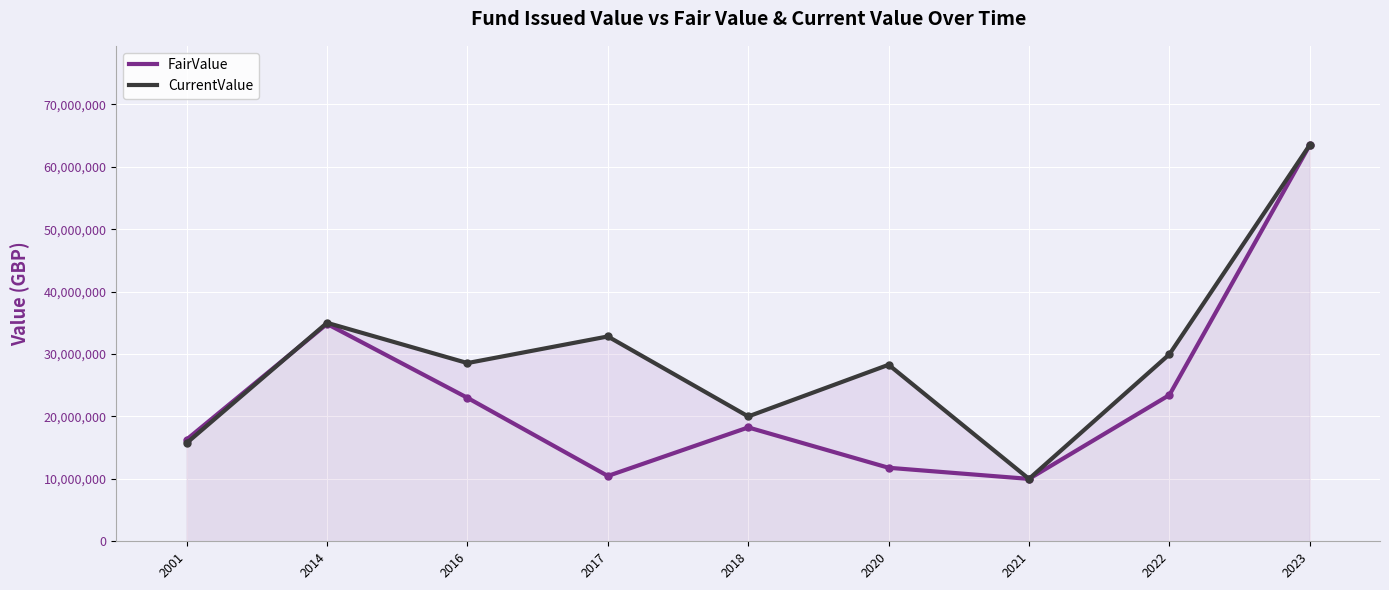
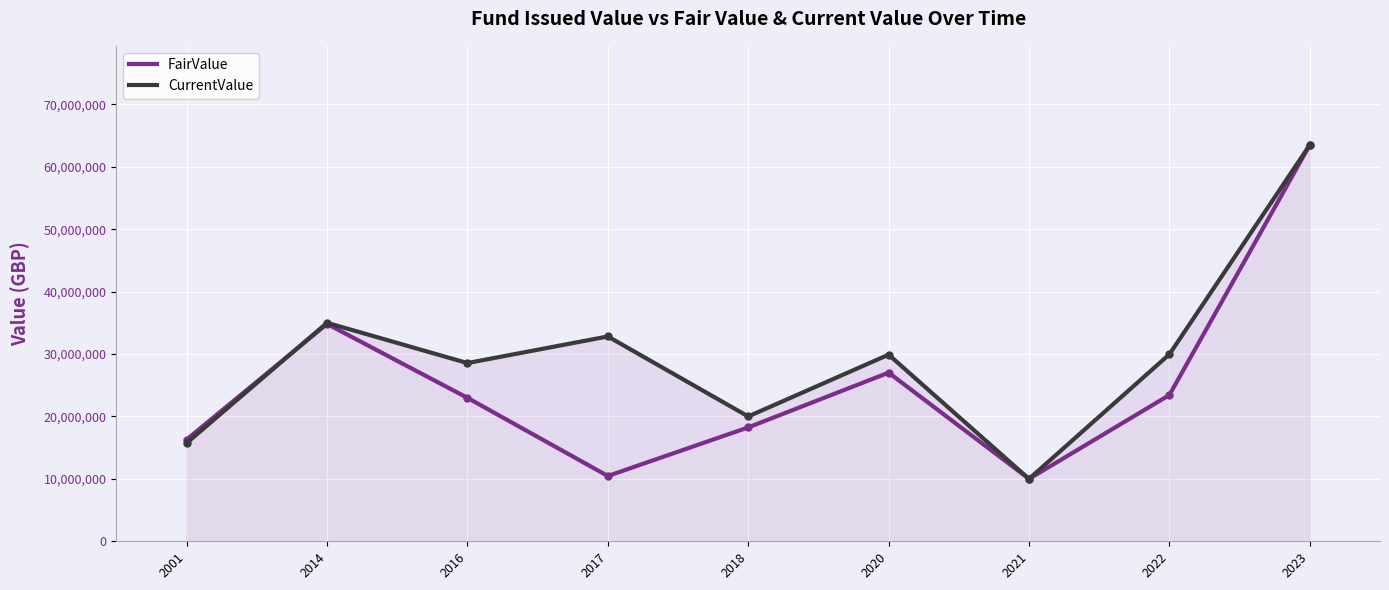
  {
    "FairValue": {
      "2016": "23,000,000",
      "2017": "10,000,000",
      "2018": "18,000,000",
-     "2020": "12,000,000",
+     "2020": "27,000,000",
      "2022": "23,000,000"
    },
    "CurrentValue": {
      "2001": "16,000,000",
-     "2020": "28,000,000"
+     "2020": "30,000,000"
    }
  }
